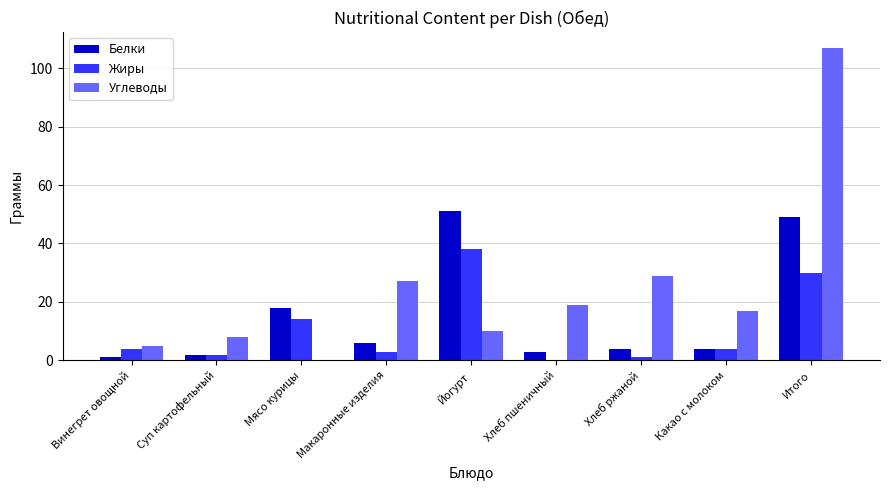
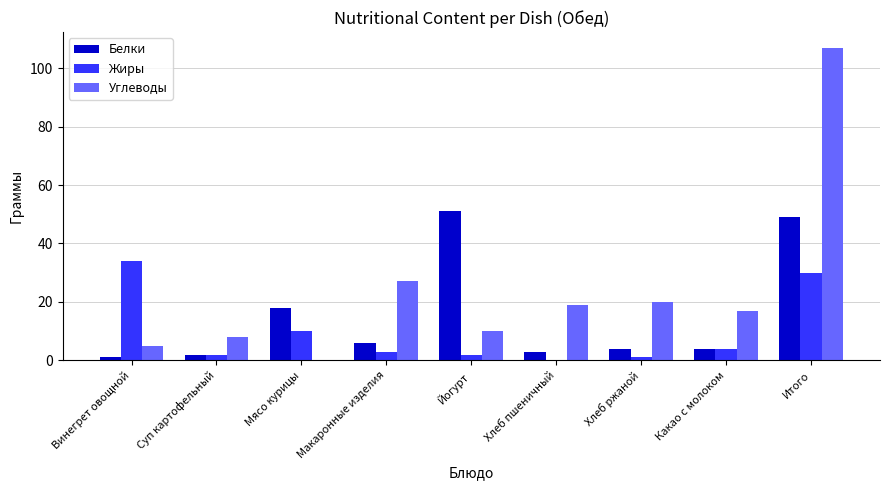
  {
    "Белки": {
      "Винегрет овощной": 1,
      "Суп картофельный": 2,
      "Мясо курицы": 18,
      "Макаронные изделия": 6,
      "Йогурт": 51,
      "Хлеб пшеничный": 3,
      "Хлеб ржаной": 4,
      "Какао с молоком": 4,
      "Итого": 49
    },
    "Жиры": {
-     "Винегрет овощной": 4,
+     "Винегрет овощной": 34,
      "Суп картофельный": 2,
-     "Мясо курицы": 14,
+     "Мясо курицы": 10,
      "Макаронные изделия": 3,
-     "Йогурт": 38,
+     "Йогурт": 2,
      "Хлеб пшеничный": 0,
      "Хлеб ржаной": 1,
      "Какао с молоком": 4,
      "Итого": 30
    },
    "Углеводы": {
      "Винегрет овощной": 5,
      "Суп картофельный": 8,
      "Мясо курицы": 0,
      "Макаронные изделия": 27,
      "Йогурт": 10,
      "Хлеб пшеничный": 19,
-     "Хлеб ржаной": 29,
+     "Хлеб ржаной": 20,
      "Какао с молоком": 17,
      "Итого": 107
    }
  }
